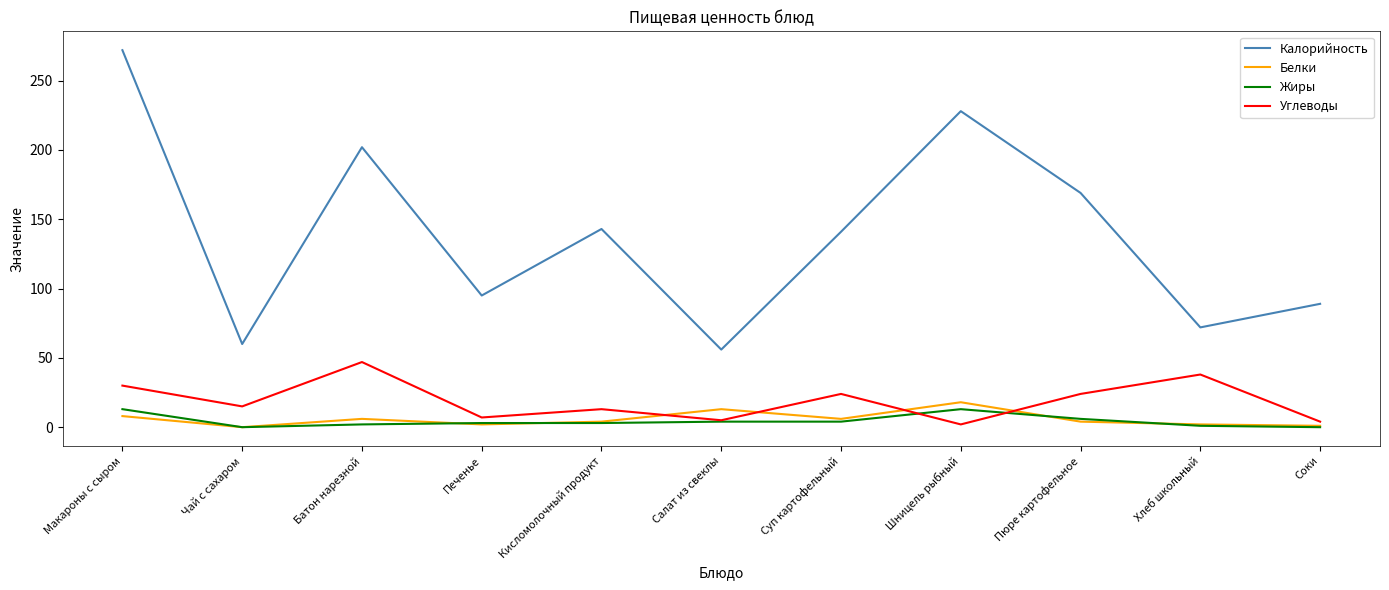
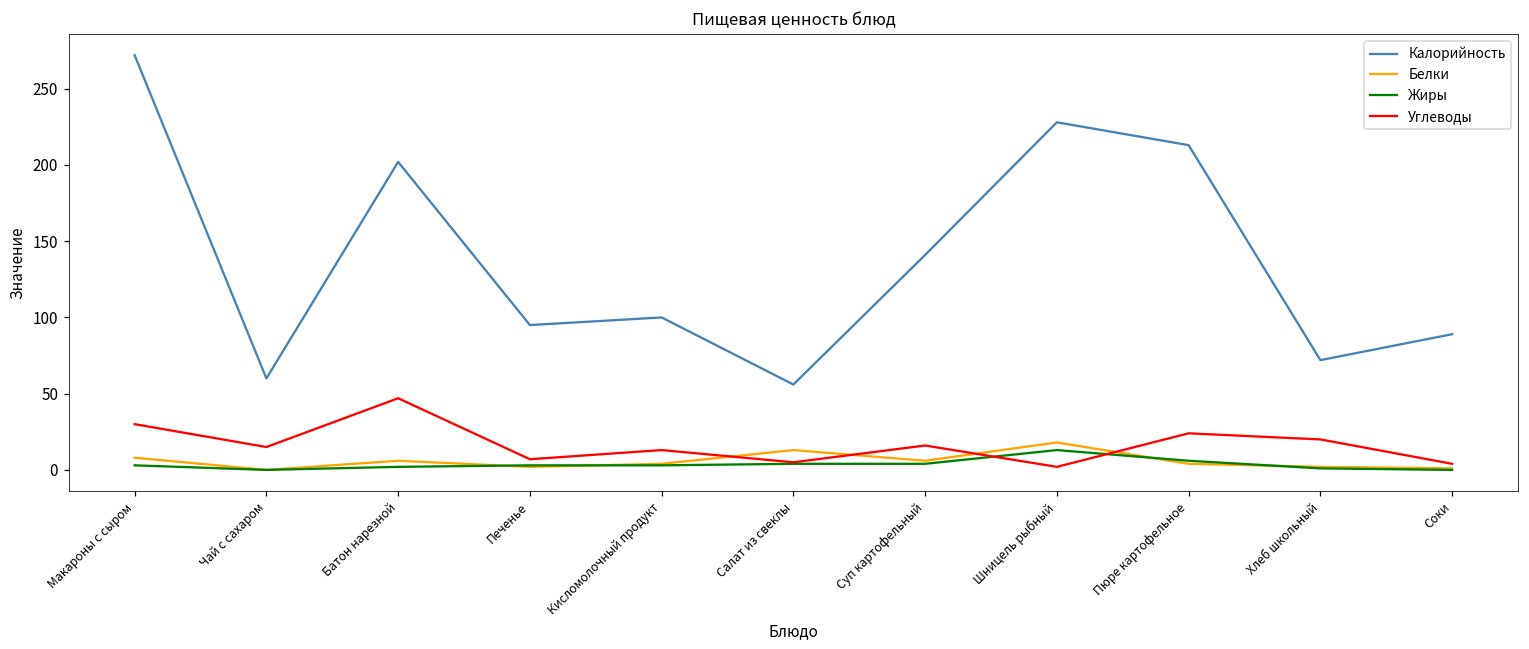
  {
    "Калорийность": {
      "Макароны с сыром": 272,
      "Чай с сахаром": 60,
      "Батон нарезной": 202,
      "Печенье": 95,
-     "Кисломолочный продукт": 143,
+     "Кисломолочный продукт": 100,
      "Салат из свеклы": 56,
      "Суп картофельный": 141,
      "Шницель рыбный": 228,
-     "Пюре картофельное": 169,
+     "Пюре картофельное": 213,
      "Хлеб школьный": 72,
      "Соки": 89
    },
    "Белки": {
      "Макароны с сыром": 8,
      "Батон нарезной": 6,
      "Салат из свеклы": 13,
      "Суп картофельный": 6,
      "Шницель рыбный": 18,
      "Пюре картофельное": 4
    },
    "Жиры": {
-     "Макароны с сыром": 13,
+     "Макароны с сыром": 3,
      "Батон нарезной": 2,
      "Суп картофельный": 4,
      "Шницель рыбный": 13,
      "Пюре картофельное": 6
    },
    "Углеводы": {
      "Макароны с сыром": 30,
      "Чай с сахаром": 15,
      "Батон нарезной": 47,
      "Печенье": 7,
      "Кисломолочный продукт": 13,
-     "Суп картофельный": 24,
+     "Суп картофельный": 16,
      "Шницель рыбный": 2,
      "Пюре картофельное": 24,
-     "Хлеб школьный": 38,
+     "Хлеб школьный": 20,
      "Соки": 4
    }
  }
